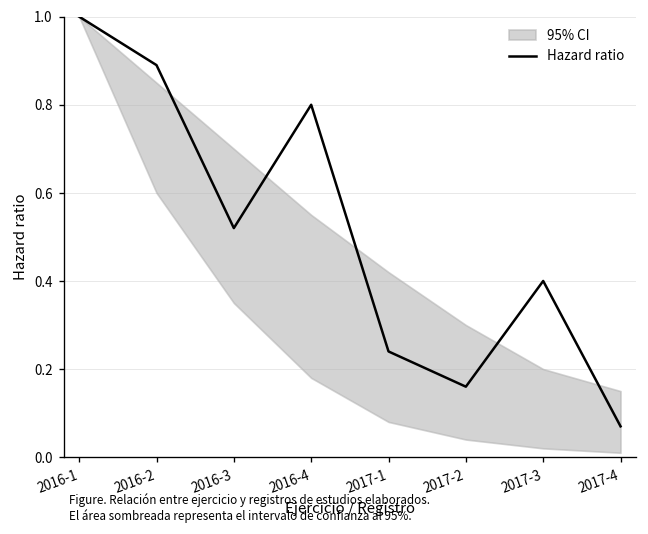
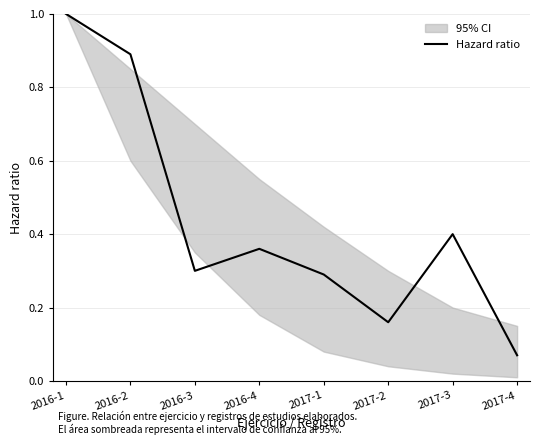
  {
    "Hazard ratio": {
      "2016-2": 0.89,
-     "2016-3": 0.52,
-     "2016-4": 0.80,
-     "2017-1": 0.24,
+     "2016-3": 0.30,
+     "2016-4": 0.36,
+     "2017-1": 0.29,
      "2017-2": 0.16,
      "2017-3": 0.40,
      "2017-4": 0.07
    }
  }
